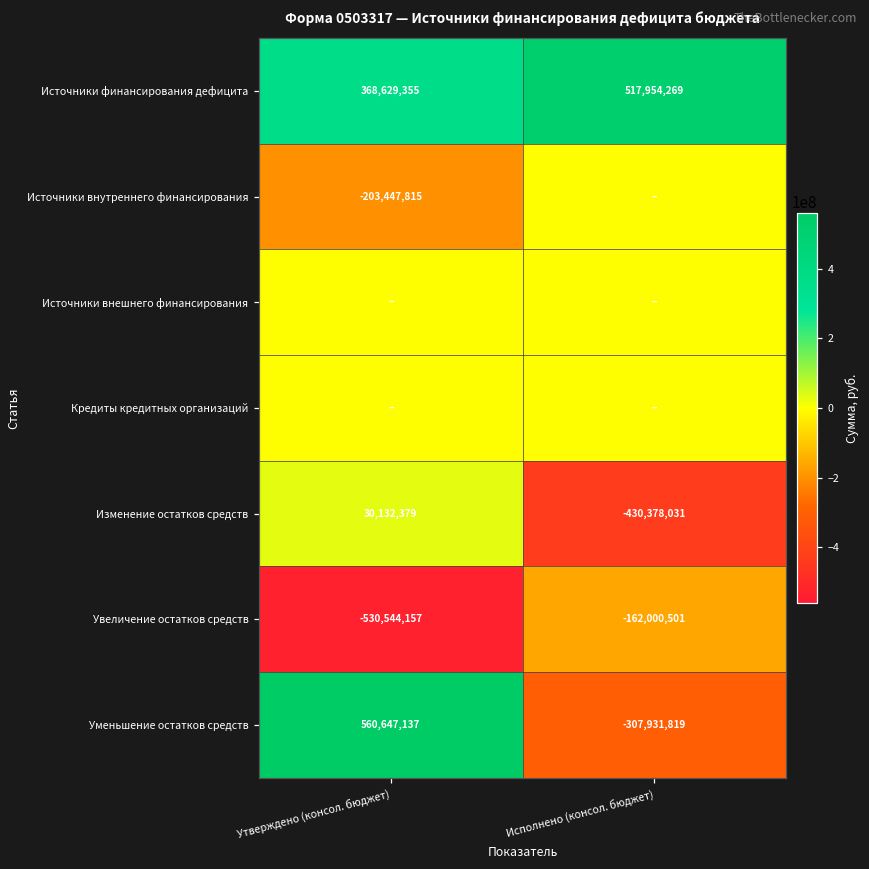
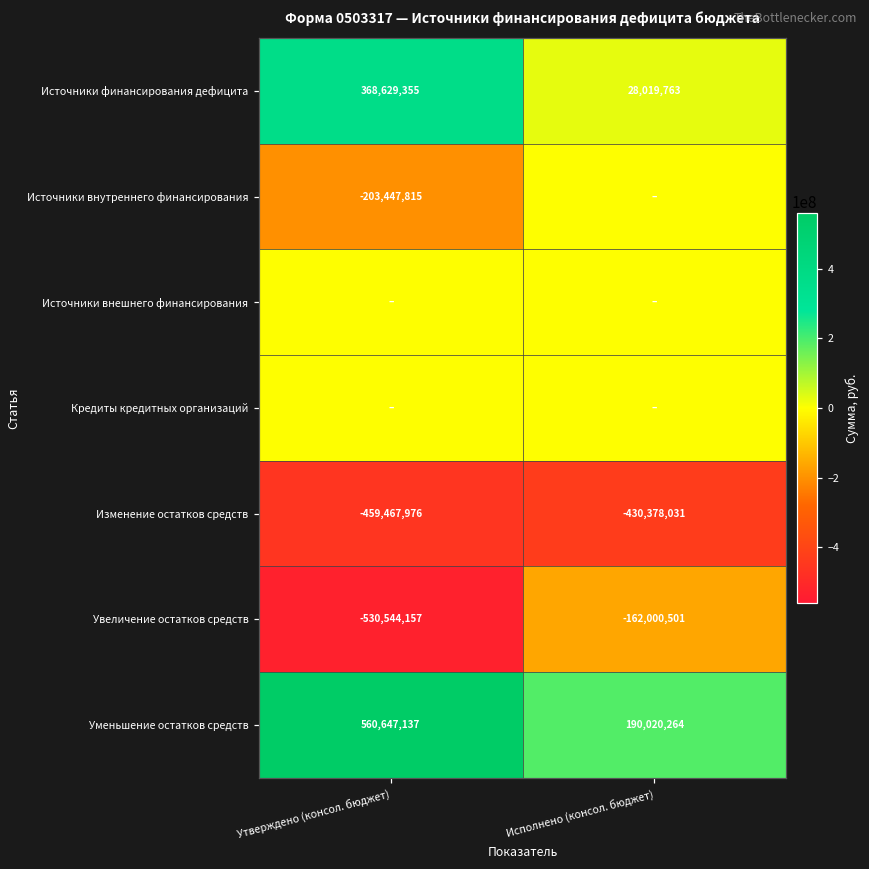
  {
    "Источники финансирования дефицита": {
      "Утверждено (консол. бюджет)": "368,629,355",
-     "Исполнено (консол. бюджет)": "517,954,269"
+     "Исполнено (консол. бюджет)": "28,019,763"
    },
    "Источники внутреннего финансирования": {
      "Утверждено (консол. бюджет)": "-203,447,815"
    },
    "Изменение остатков средств": {
-     "Утверждено (консол. бюджет)": "30,132,379",
+     "Утверждено (консол. бюджет)": "-459,467,976",
      "Исполнено (консол. бюджет)": "-430,378,031"
    },
    "Увеличение остатков средств": {
      "Утверждено (консол. бюджет)": "-530,544,157",
      "Исполнено (консол. бюджет)": "-162,000,501"
    },
    "Уменьшение остатков средств": {
      "Утверждено (консол. бюджет)": "560,647,137",
-     "Исполнено (консол. бюджет)": "-307,931,819"
+     "Исполнено (консол. бюджет)": "190,020,264"
    }
  }
